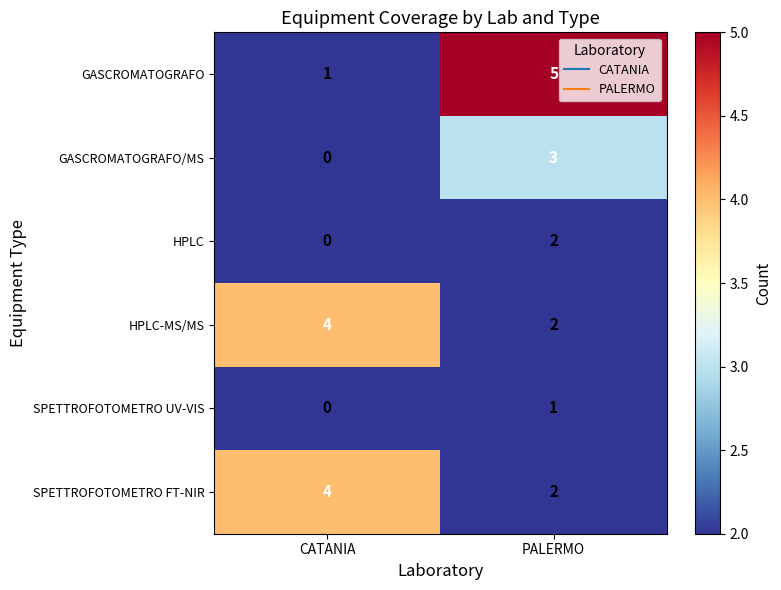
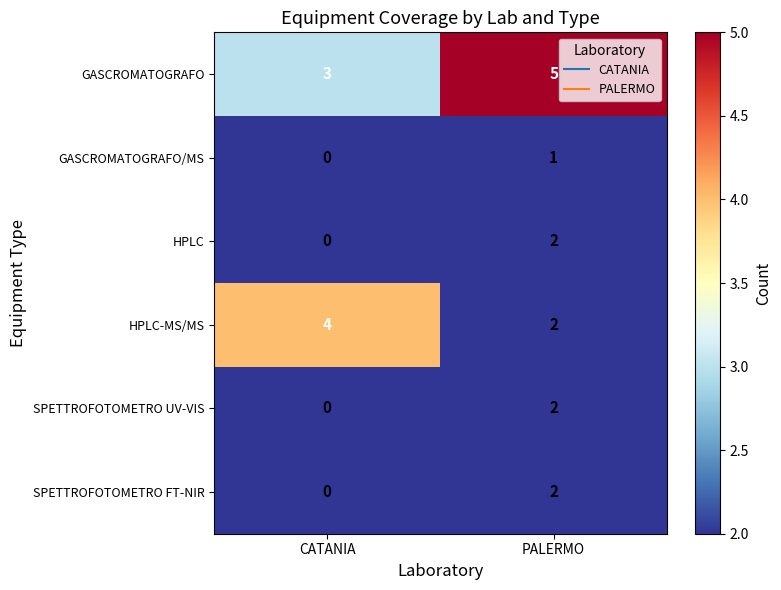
  {
    "GASCROMATOGRAFO": {
-     "CATANIA": 1,
+     "CATANIA": 3,
      "PALERMO": 5
    },
    "GASCROMATOGRAFO/MS": {
      "CATANIA": 0,
-     "PALERMO": 3
+     "PALERMO": 1
    },
    "HPLC": {
      "CATANIA": 0,
      "PALERMO": 2
    },
    "HPLC-MS/MS": {
      "CATANIA": 4,
      "PALERMO": 2
    },
    "SPETTROFOTOMETRO UV-VIS": {
      "CATANIA": 0,
-     "PALERMO": 1
+     "PALERMO": 2
    },
    "SPETTROFOTOMETRO FT-NIR": {
-     "CATANIA": 4,
+     "CATANIA": 0,
      "PALERMO": 2
    }
  }
